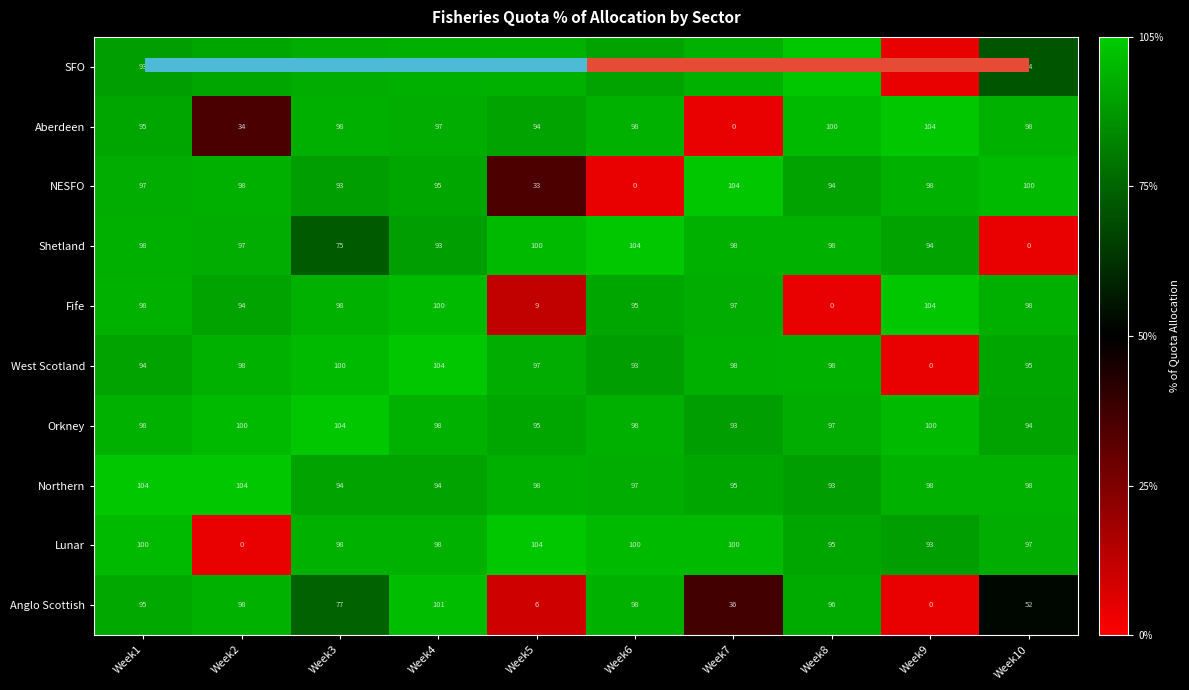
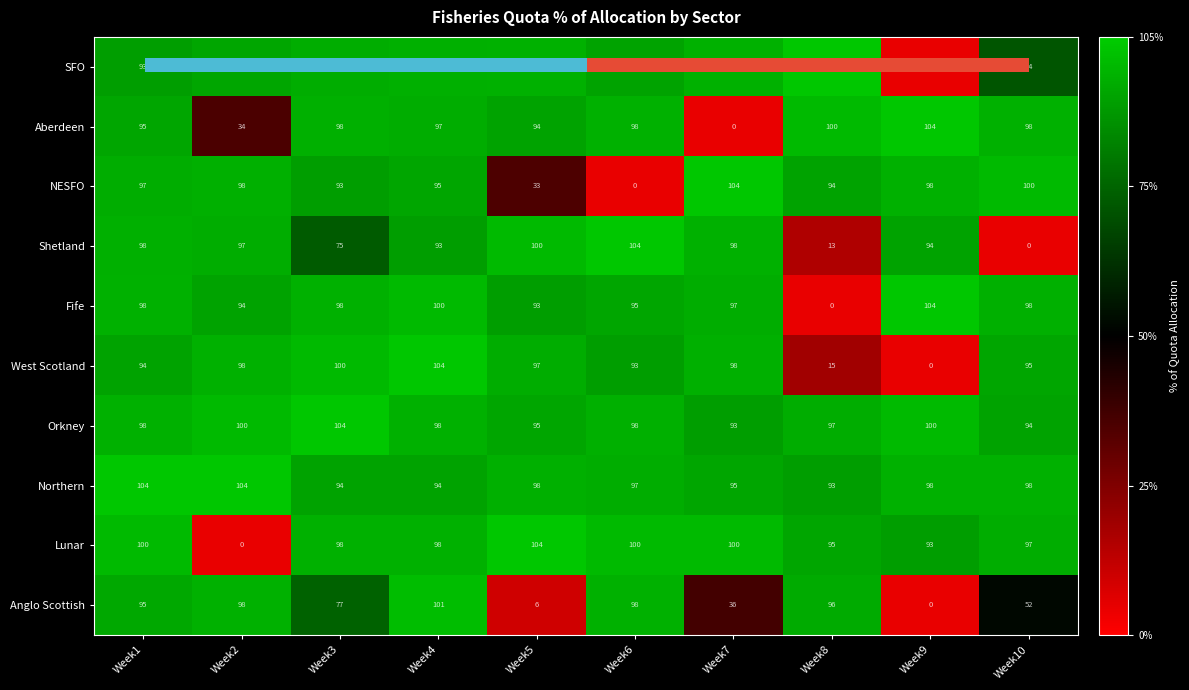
  {
    "Fisheries Quota % of Allocation by Sector": {
      "SFO": {
        "Week1": 93,
        "Week10": 74
      },
      "Aberdeen": {
        "Week1": 95,
        "Week2": 34,
        "Week3": 98,
        "Week4": 97,
        "Week5": 94,
        "Week6": 98,
        "Week7": 0,
        "Week8": 100,
        "Week9": 104,
        "Week10": 98
      },
      "NESFO": {
        "Week1": 97,
        "Week2": 98,
        "Week3": 93,
        "Week4": 95,
        "Week5": 33,
        "Week6": 0,
        "Week7": 104,
        "Week8": 94,
        "Week9": 98,
        "Week10": 100
      },
      "Shetland": {
        "Week1": 98,
        "Week2": 97,
        "Week3": 75,
        "Week4": 93,
        "Week5": 100,
        "Week6": 104,
        "Week7": 98,
-       "Week8": 98,
+       "Week8": 13,
        "Week9": 94,
        "Week10": 0
      },
      "Fife": {
        "Week1": 98,
        "Week2": 94,
        "Week3": 98,
        "Week4": 100,
-       "Week5": 9,
+       "Week5": 93,
        "Week6": 95,
        "Week7": 97,
        "Week8": 0,
        "Week9": 104,
        "Week10": 98
      },
      "West Scotland": {
        "Week1": 94,
        "Week2": 98,
        "Week3": 100,
        "Week4": 104,
        "Week5": 97,
        "Week6": 93,
        "Week7": 98,
-       "Week8": 98,
+       "Week8": 15,
        "Week9": 0,
        "Week10": 95
      },
      "Orkney": {
        "Week1": 98,
        "Week2": 100,
        "Week3": 104,
        "Week4": 98,
        "Week5": 95,
        "Week6": 98,
        "Week7": 93,
        "Week8": 97,
        "Week9": 100,
        "Week10": 94
      },
      "Northern": {
        "Week1": 104,
        "Week2": 104,
        "Week3": 94,
        "Week4": 94,
        "Week5": 98,
        "Week6": 97,
        "Week7": 95,
        "Week8": 93,
        "Week9": 98,
        "Week10": 98
      },
      "Lunar": {
        "Week1": 100,
        "Week2": 0,
        "Week3": 98,
        "Week4": 98,
        "Week5": 104,
        "Week6": 100,
        "Week7": 100,
        "Week8": 95,
        "Week9": 93,
        "Week10": 97
      },
      "Anglo Scottish": {
        "Week1": 95,
        "Week2": 98,
        "Week3": 77,
        "Week4": 101,
        "Week5": 6,
        "Week6": 98,
        "Week7": 36,
        "Week8": 96,
        "Week9": 0,
        "Week10": 52
      }
    }
  }
